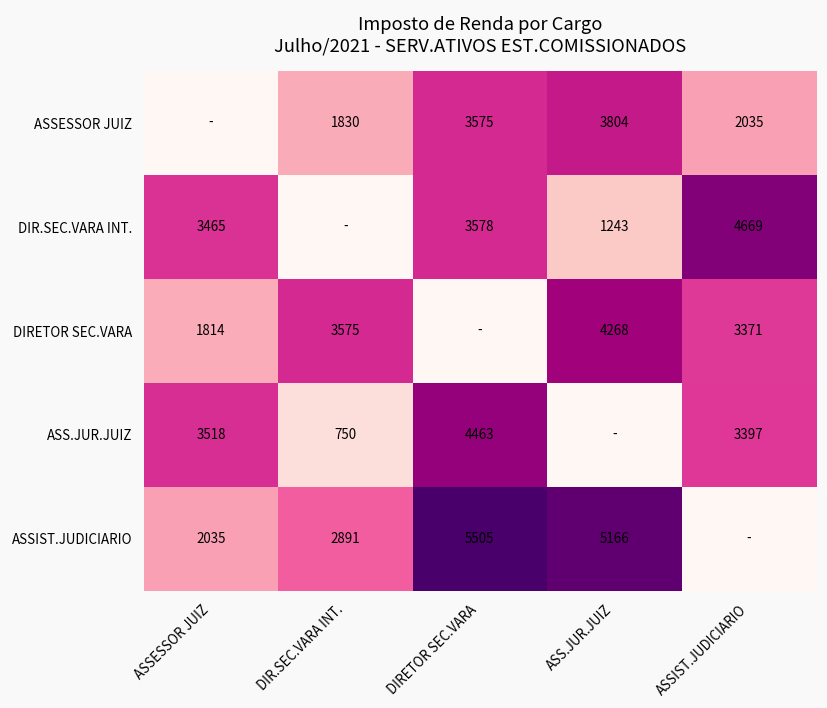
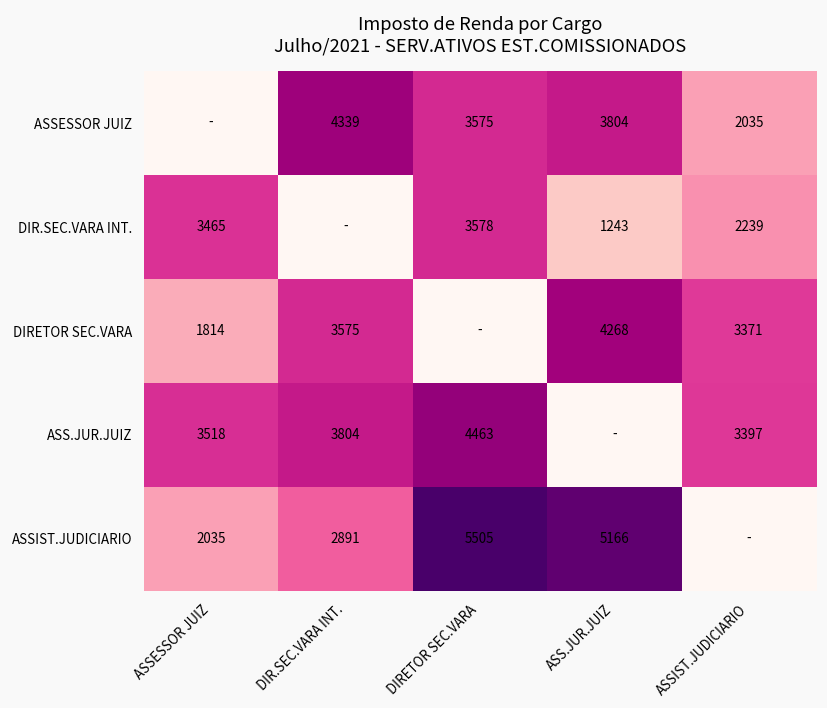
  {
    "ASSESSOR JUIZ": {
-     "DIR.SEC.VARA INT.": 1830,
+     "DIR.SEC.VARA INT.": 4339,
      "DIRETOR SEC.VARA": 3575,
      "ASS.JUR.JUIZ": 3804,
      "ASSIST.JUDICIARIO": 2035
    },
    "DIR.SEC.VARA INT.": {
      "ASSESSOR JUIZ": 3465,
      "DIRETOR SEC.VARA": 3578,
      "ASS.JUR.JUIZ": 1243,
-     "ASSIST.JUDICIARIO": 4669
+     "ASSIST.JUDICIARIO": 2239
    },
    "DIRETOR SEC.VARA": {
      "ASSESSOR JUIZ": 1814,
      "DIR.SEC.VARA INT.": 3575,
      "ASS.JUR.JUIZ": 4268,
      "ASSIST.JUDICIARIO": 3371
    },
    "ASS.JUR.JUIZ": {
      "ASSESSOR JUIZ": 3518,
-     "DIR.SEC.VARA INT.": 750,
+     "DIR.SEC.VARA INT.": 3804,
      "DIRETOR SEC.VARA": 4463,
      "ASSIST.JUDICIARIO": 3397
    },
    "ASSIST.JUDICIARIO": {
      "ASSESSOR JUIZ": 2035,
      "DIR.SEC.VARA INT.": 2891,
      "DIRETOR SEC.VARA": 5505,
      "ASS.JUR.JUIZ": 5166
    }
  }
